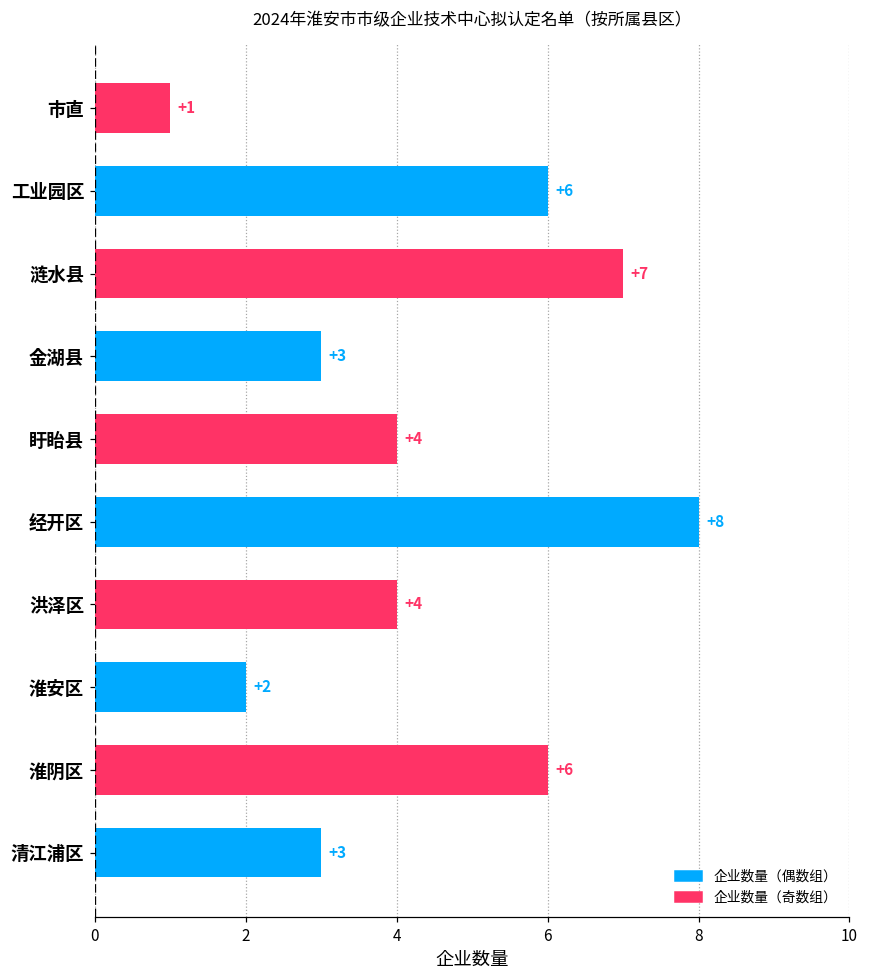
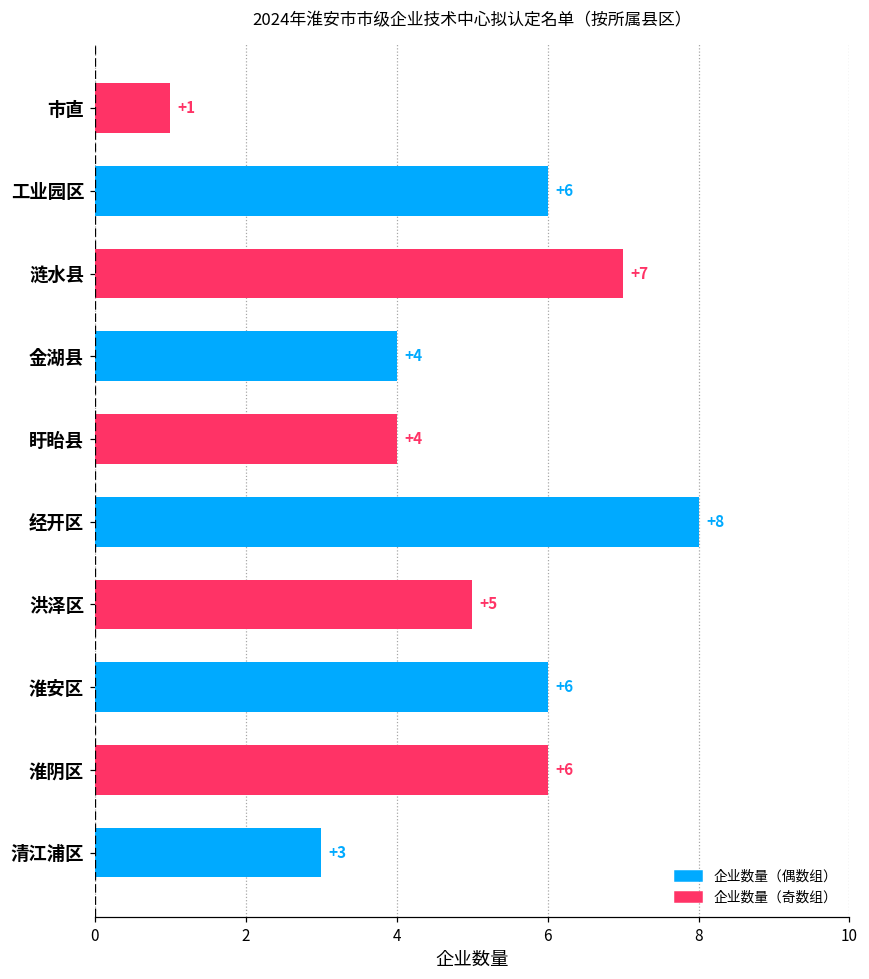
  {
    "市直": "+1",
    "工业园区": "+6",
    "涟水县": "+7",
-   "金湖县": "+3",
+   "金湖县": "+4",
    "盱眙县": "+4",
    "经开区": "+8",
-   "洪泽区": "+4",
-   "淮安区": "+2",
+   "洪泽区": "+5",
+   "淮安区": "+6",
    "淮阴区": "+6",
    "清江浦区": "+3"
  }
